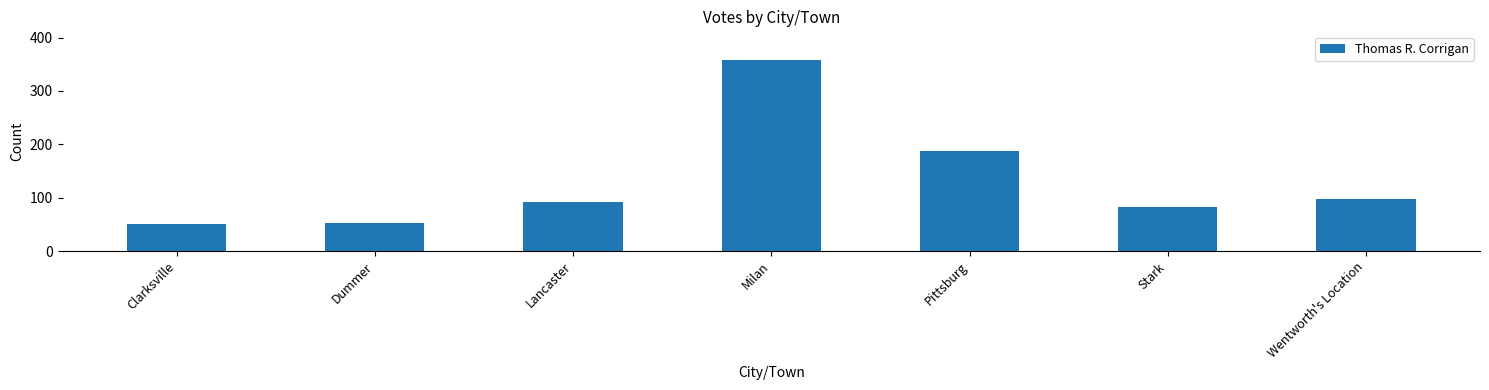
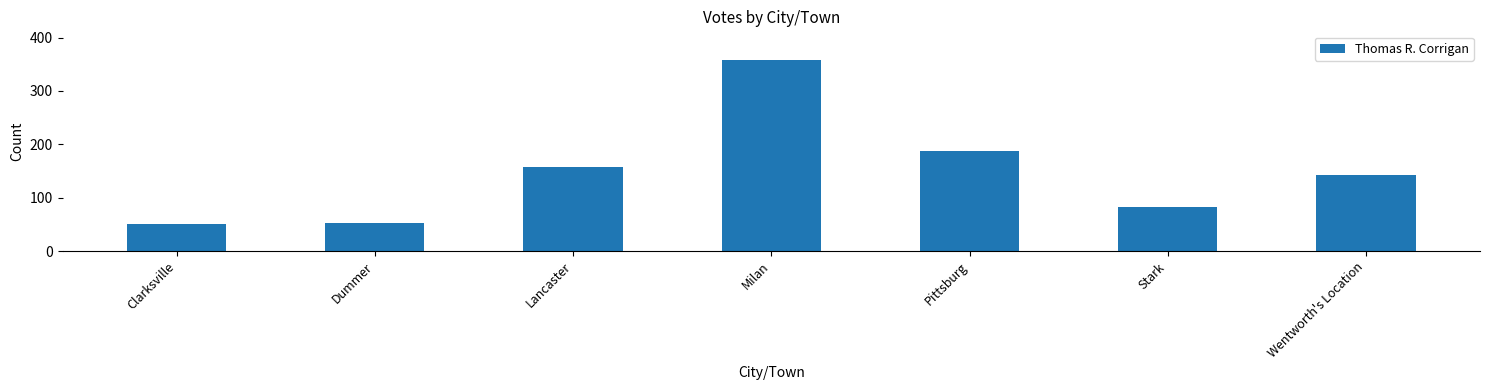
  {
    "Clarksville": 50,
    "Dummer": 50,
-   "Lancaster": 90,
+   "Lancaster": 160,
    "Milan": 360,
    "Pittsburg": 190,
    "Stark": 80,
-   "Wentworth's Location": 100
+   "Wentworth's Location": 140
  }
